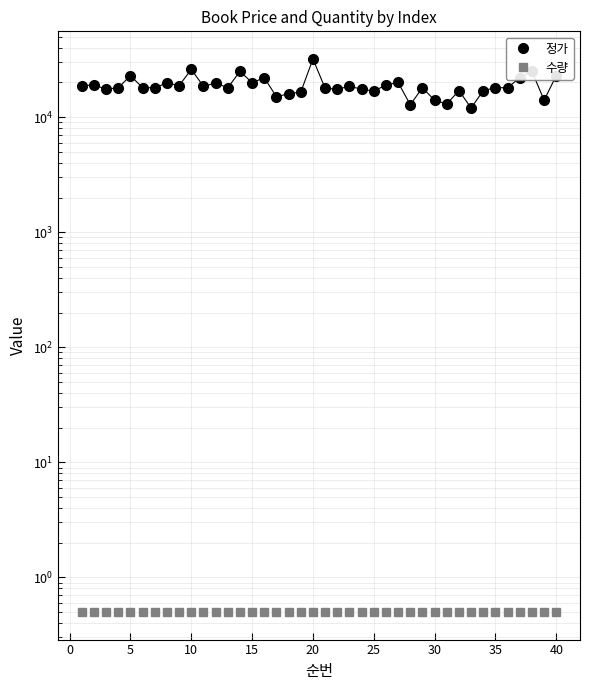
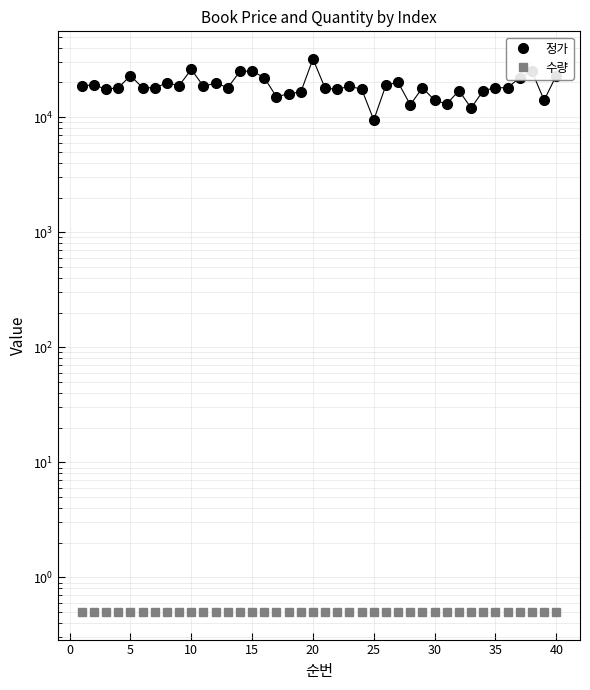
  {
    "정가": {
      "5": 23000,
      "10": 26000,
-     "15": 20000,
+     "15": 25000,
      "20": 32000,
-     "25": 17000,
+     "25": 9000,
      "30": 14000,
      "35": 18000
    },
    "수량": {
      "5": 0.5,
      "10": 0.5,
      "15": 0.5,
      "20": 0.5,
      "25": 0.5,
      "30": 0.5,
      "35": 0.5,
      "40": 0.5
    }
  }
